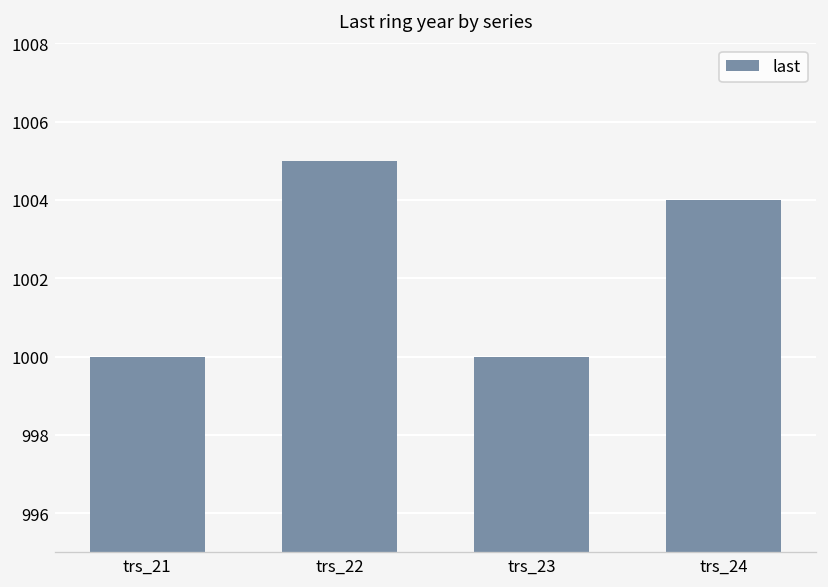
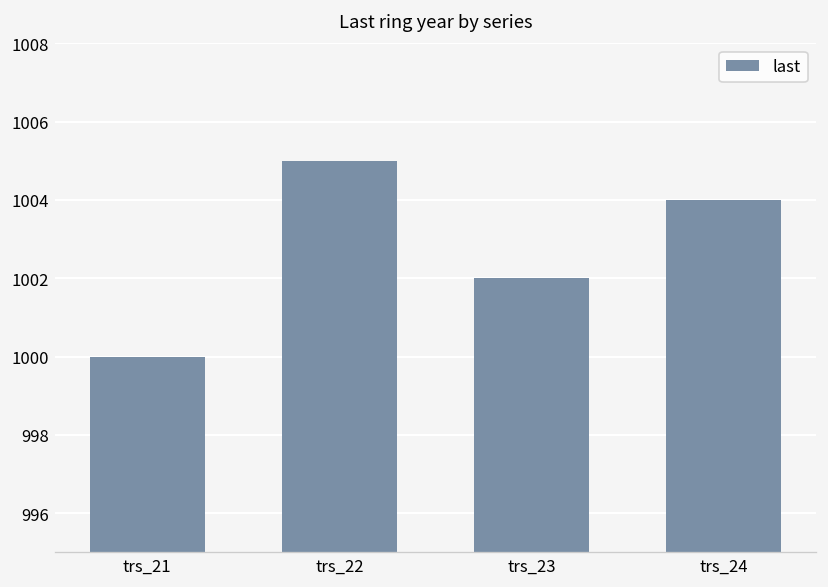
  {
    "trs_21": 1000,
    "trs_22": 1005,
-   "trs_23": 1000,
+   "trs_23": 1002,
    "trs_24": 1004
  }
